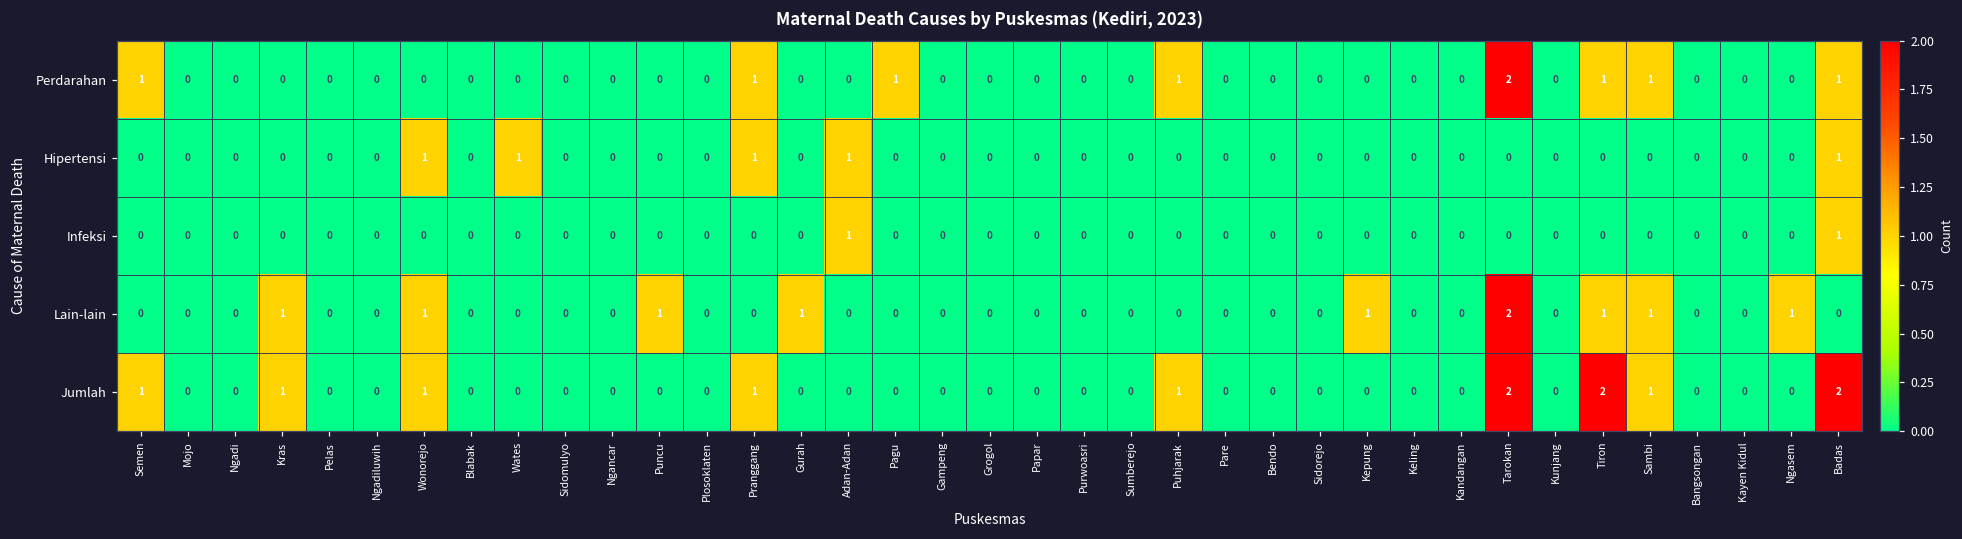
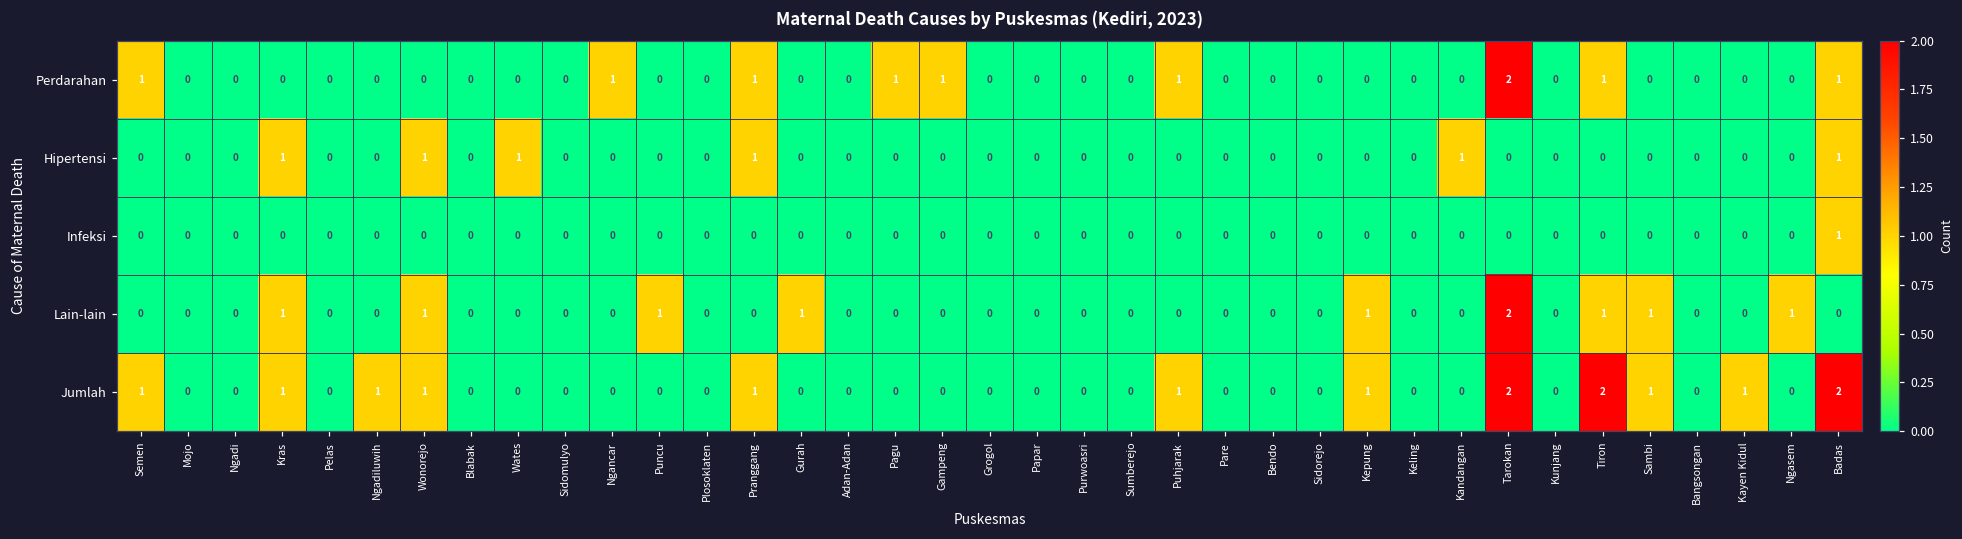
  {
    "Perdarahan": {
      "Semen": 1,
      "Mojo": 0,
      "Ngadi": 0,
      "Kras": 0,
      "Pelas": 0,
      "Ngadiluwih": 0,
      "Wonorejo": 0,
      "Blabak": 0,
      "Wates": 0,
      "Sidomulyo": 0,
-     "Ngancar": 0,
+     "Ngancar": 1,
      "Puncu": 0,
      "Plosoklaten": 0,
      "Pranggang": 1,
      "Gurah": 0,
      "Adan-Adan": 0,
      "Pagu": 1,
-     "Gampeng": 0,
+     "Gampeng": 1,
      "Grogol": 0,
      "Papar": 0,
      "Purwoasri": 0,
      "Sumberejo": 0,
      "Puhjarak": 1,
      "Pare": 0,
      "Bendo": 0,
      "Sidorejo": 0,
      "Kepung": 0,
      "Keling": 0,
      "Kandangan": 0,
      "Tarokan": 2,
      "Kunjang": 0,
      "Tiron": 1,
-     "Sambi": 1,
+     "Sambi": 0,
      "Bangsongan": 0,
      "Kayen Kidul": 0,
      "Ngasem": 0,
      "Badas": 1
    },
    "Hipertensi": {
      "Semen": 0,
      "Mojo": 0,
      "Ngadi": 0,
-     "Kras": 0,
+     "Kras": 1,
      "Pelas": 0,
      "Ngadiluwih": 0,
      "Wonorejo": 1,
      "Blabak": 0,
      "Wates": 1,
      "Sidomulyo": 0,
      "Ngancar": 0,
      "Puncu": 0,
      "Plosoklaten": 0,
      "Pranggang": 1,
      "Gurah": 0,
-     "Adan-Adan": 1,
+     "Adan-Adan": 0,
      "Pagu": 0,
      "Gampeng": 0,
      "Grogol": 0,
      "Papar": 0,
      "Purwoasri": 0,
      "Sumberejo": 0,
      "Puhjarak": 0,
      "Pare": 0,
      "Bendo": 0,
      "Sidorejo": 0,
      "Kepung": 0,
      "Keling": 0,
-     "Kandangan": 0,
+     "Kandangan": 1,
      "Tarokan": 0,
      "Kunjang": 0,
      "Tiron": 0,
      "Sambi": 0,
      "Bangsongan": 0,
      "Kayen Kidul": 0,
      "Ngasem": 0,
      "Badas": 1
    },
    "Infeksi": {
      "Semen": 0,
      "Mojo": 0,
      "Ngadi": 0,
      "Kras": 0,
      "Pelas": 0,
      "Ngadiluwih": 0,
      "Wonorejo": 0,
      "Blabak": 0,
      "Wates": 0,
      "Sidomulyo": 0,
      "Ngancar": 0,
      "Puncu": 0,
      "Plosoklaten": 0,
      "Pranggang": 0,
      "Gurah": 0,
-     "Adan-Adan": 1,
+     "Adan-Adan": 0,
      "Pagu": 0,
      "Gampeng": 0,
      "Grogol": 0,
      "Papar": 0,
      "Purwoasri": 0,
      "Sumberejo": 0,
      "Puhjarak": 0,
      "Pare": 0,
      "Bendo": 0,
      "Sidorejo": 0,
      "Kepung": 0,
      "Keling": 0,
      "Kandangan": 0,
      "Tarokan": 0,
      "Kunjang": 0,
      "Tiron": 0,
      "Sambi": 0,
      "Bangsongan": 0,
      "Kayen Kidul": 0,
      "Ngasem": 0,
      "Badas": 1
    },
    "Lain-lain": {
      "Semen": 0,
      "Mojo": 0,
      "Ngadi": 0,
      "Kras": 1,
      "Pelas": 0,
      "Ngadiluwih": 0,
      "Wonorejo": 1,
      "Blabak": 0,
      "Wates": 0,
      "Sidomulyo": 0,
      "Ngancar": 0,
      "Puncu": 1,
      "Plosoklaten": 0,
      "Pranggang": 0,
      "Gurah": 1,
      "Adan-Adan": 0,
      "Pagu": 0,
      "Gampeng": 0,
      "Grogol": 0,
      "Papar": 0,
      "Purwoasri": 0,
      "Sumberejo": 0,
      "Puhjarak": 0,
      "Pare": 0,
      "Bendo": 0,
      "Sidorejo": 0,
      "Kepung": 1,
      "Keling": 0,
      "Kandangan": 0,
      "Tarokan": 2,
      "Kunjang": 0,
      "Tiron": 1,
      "Sambi": 1,
      "Bangsongan": 0,
      "Kayen Kidul": 0,
      "Ngasem": 1,
      "Badas": 0
    },
    "Jumlah": {
      "Semen": 1,
      "Mojo": 0,
      "Ngadi": 0,
      "Kras": 1,
      "Pelas": 0,
-     "Ngadiluwih": 0,
+     "Ngadiluwih": 1,
      "Wonorejo": 1,
      "Blabak": 0,
      "Wates": 0,
      "Sidomulyo": 0,
      "Ngancar": 0,
      "Puncu": 0,
      "Plosoklaten": 0,
      "Pranggang": 1,
      "Gurah": 0,
      "Adan-Adan": 0,
      "Pagu": 0,
      "Gampeng": 0,
      "Grogol": 0,
      "Papar": 0,
      "Purwoasri": 0,
      "Sumberejo": 0,
      "Puhjarak": 1,
      "Pare": 0,
      "Bendo": 0,
      "Sidorejo": 0,
-     "Kepung": 0,
+     "Kepung": 1,
      "Keling": 0,
      "Kandangan": 0,
      "Tarokan": 2,
      "Kunjang": 0,
      "Tiron": 2,
      "Sambi": 1,
      "Bangsongan": 0,
-     "Kayen Kidul": 0,
+     "Kayen Kidul": 1,
      "Ngasem": 0,
      "Badas": 2
    }
  }
